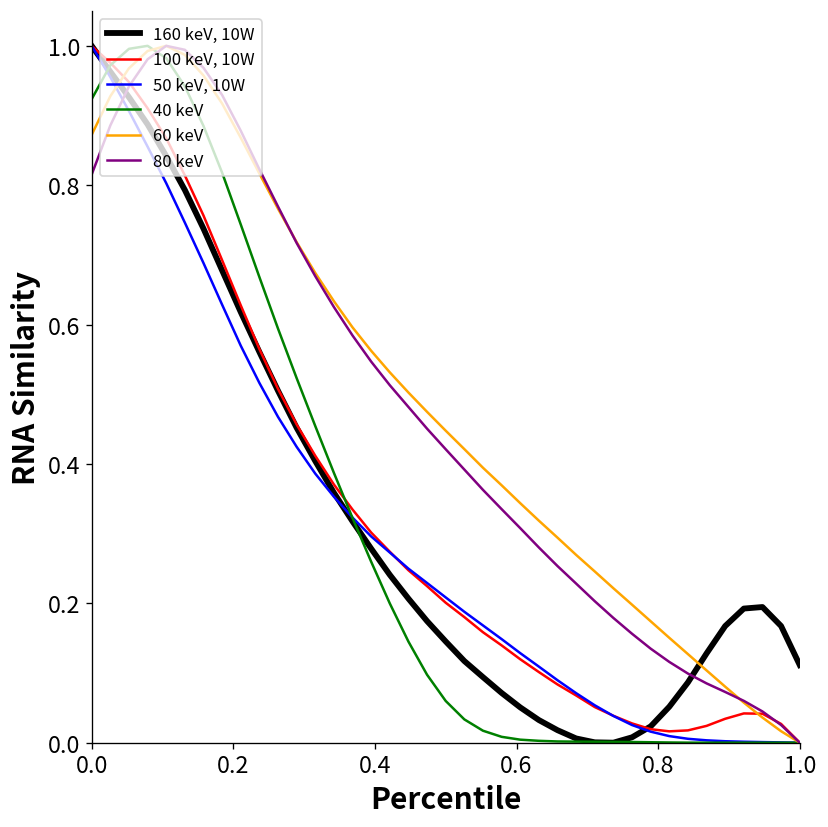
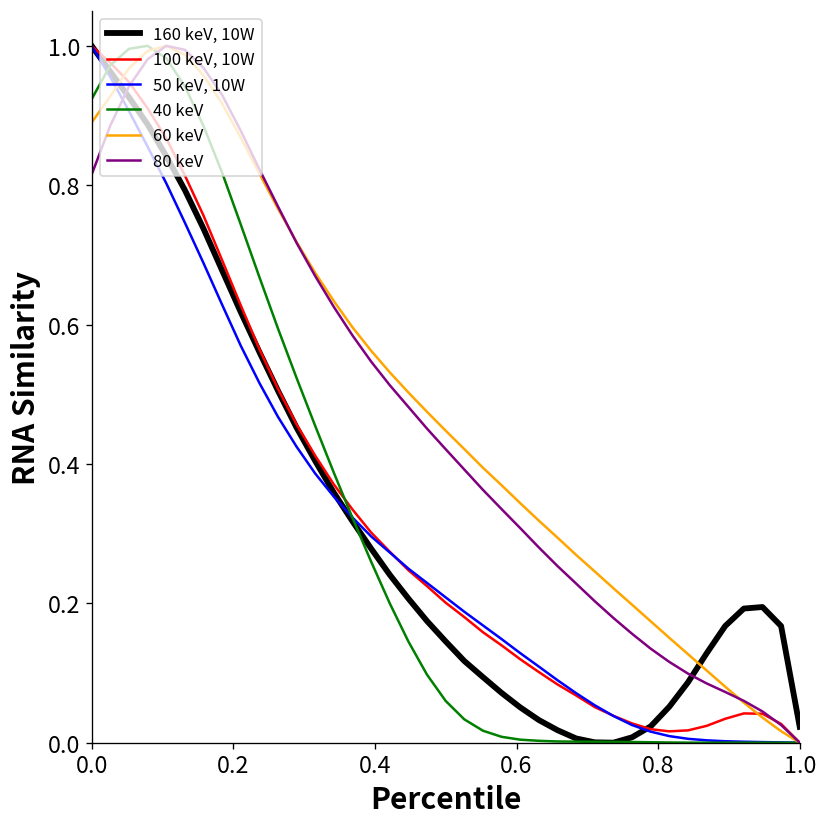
  {
    "160 keV, 10W": {
-     "1.0": 0.11
+     "1.0": 0.02
    },
    "40 keV": {
      "0.0": 0.92
    },
    "60 keV": {
-     "0.0": 0.87
+     "0.0": 0.89
    },
    "80 keV": {
      "0.0": 0.82
    }
  }
